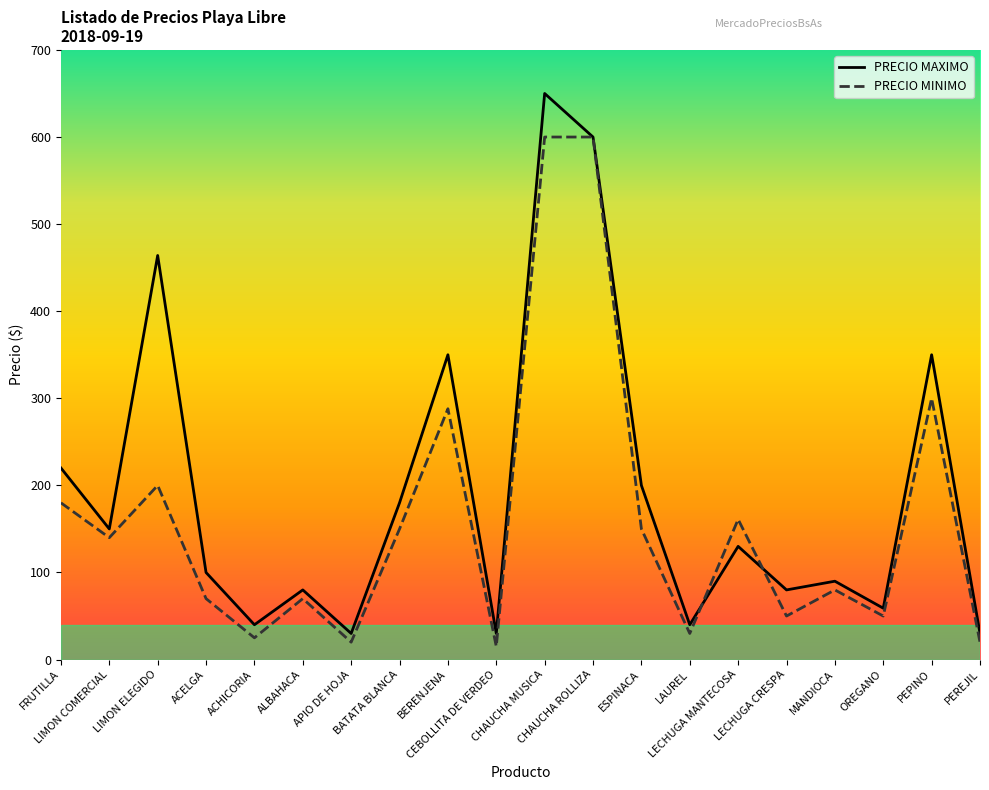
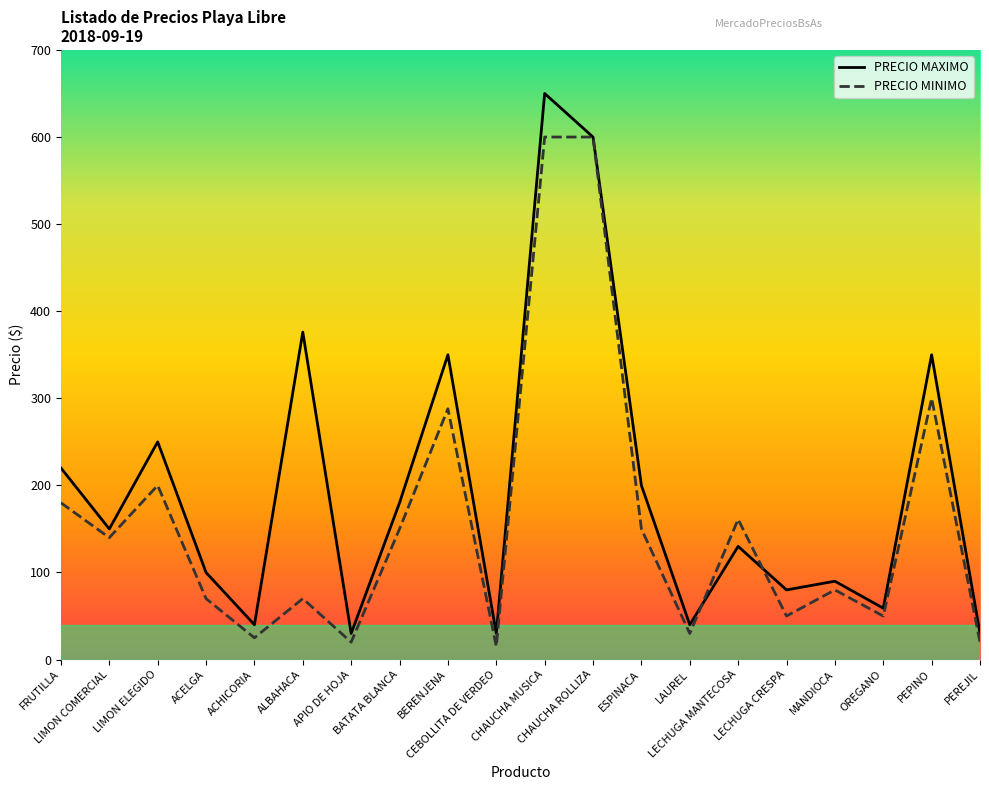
  {
    "PRECIO MAXIMO": {
      "FRUTILLA": 220,
      "LIMON COMERCIAL": 150,
-     "LIMON ELEGIDO": 460,
+     "LIMON ELEGIDO": 250,
      "ACELGA": 100,
-     "ALBAHACA": 80,
+     "ALBAHACA": 380,
      "BATATA BLANCA": 180,
      "BERENJENA": 350,
      "CHAUCHA MUSICA": 650,
      "ESPINACA": 200,
      "LECHUGA MANTECOSA": 130,
      "LECHUGA CRESPA": 80,
      "MANDIOCA": 90,
      "OREGANO": 60,
      "PEPINO": 350
    },
    "PRECIO MINIMO": {
      "FRUTILLA": 180,
      "LIMON COMERCIAL": 140,
      "LIMON ELEGIDO": 200,
      "ACELGA": 70,
      "ALBAHACA": 70,
      "BATATA BLANCA": 150,
      "BERENJENA": 290,
      "CHAUCHA MUSICA": 600,
      "ESPINACA": 150,
      "LECHUGA MANTECOSA": 160,
      "LECHUGA CRESPA": 50,
      "MANDIOCA": 80,
      "OREGANO": 50,
      "PEPINO": 300
    }
  }
